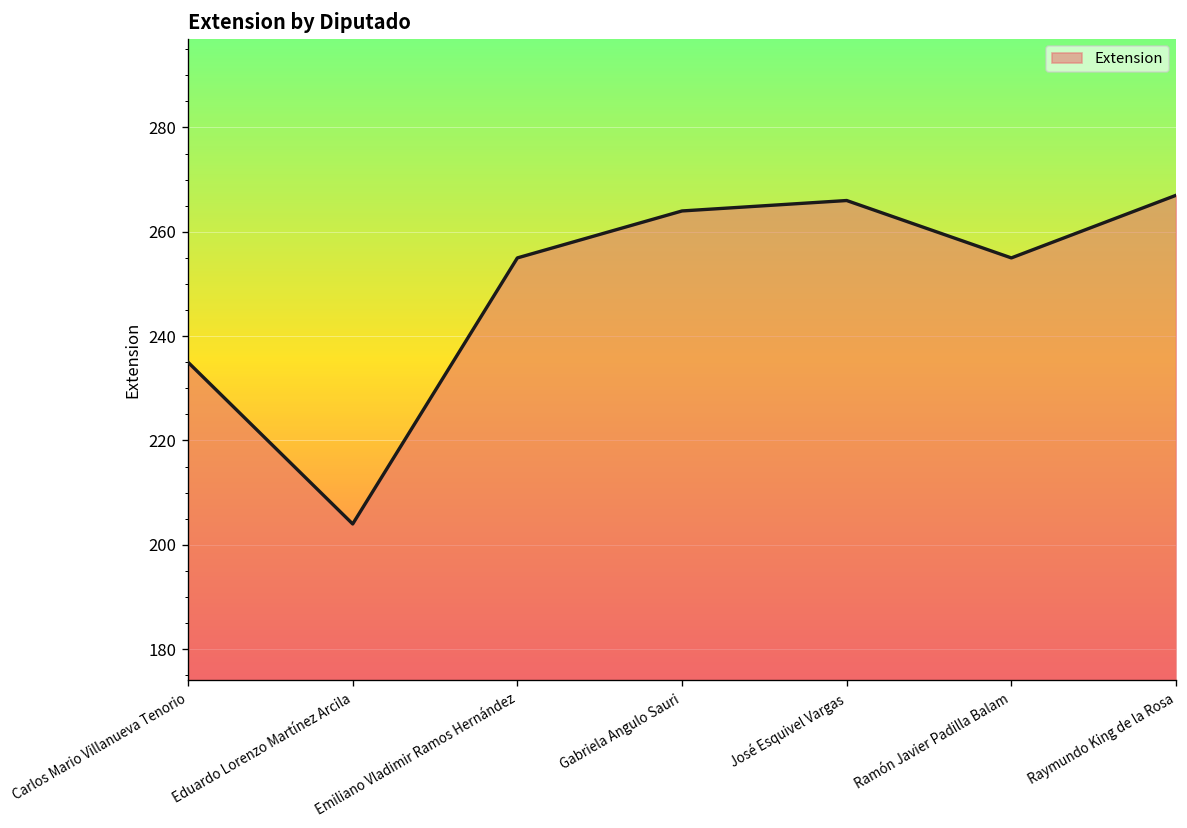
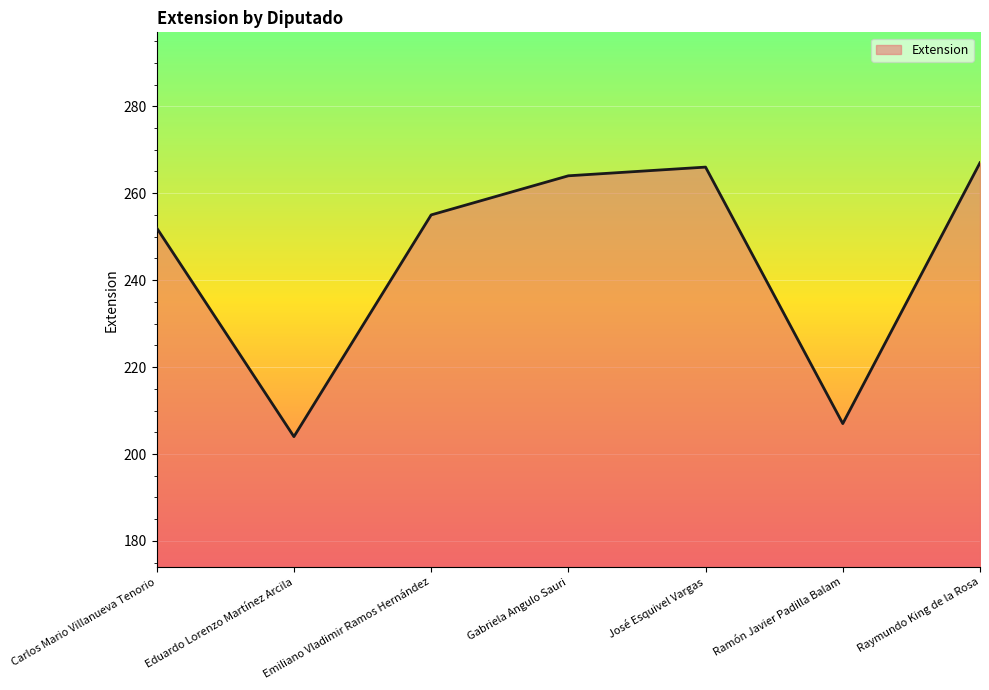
  {
-   "Carlos Mario Villanueva Tenorio": 235,
+   "Carlos Mario Villanueva Tenorio": 252,
    "Eduardo Lorenzo Martínez Arcila": 204,
    "Emiliano Vladimir Ramos Hernández": 255,
    "Gabriela Angulo Sauri": 264,
    "José Esquivel Vargas": 266,
-   "Ramón Javier Padilla Balam": 255,
+   "Ramón Javier Padilla Balam": 207,
    "Raymundo King de la Rosa": 267
  }
